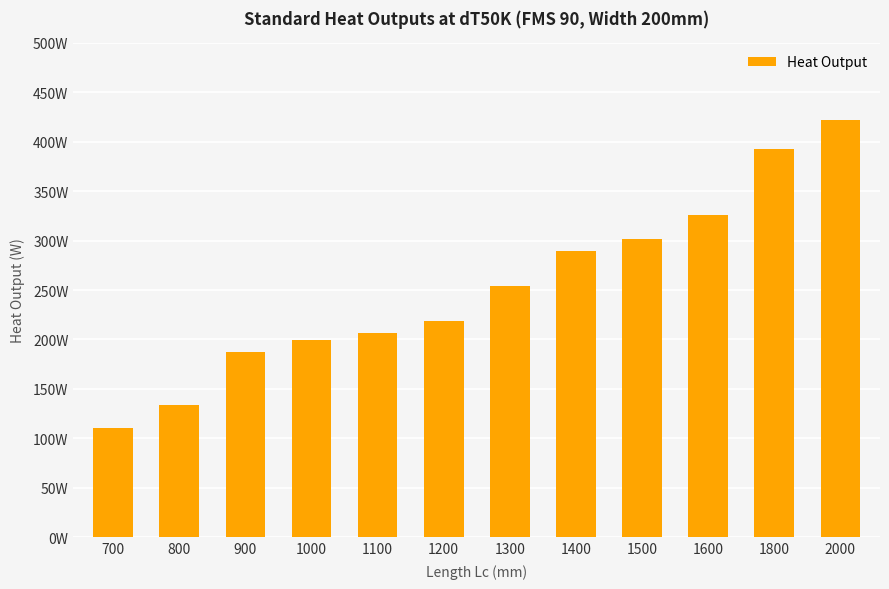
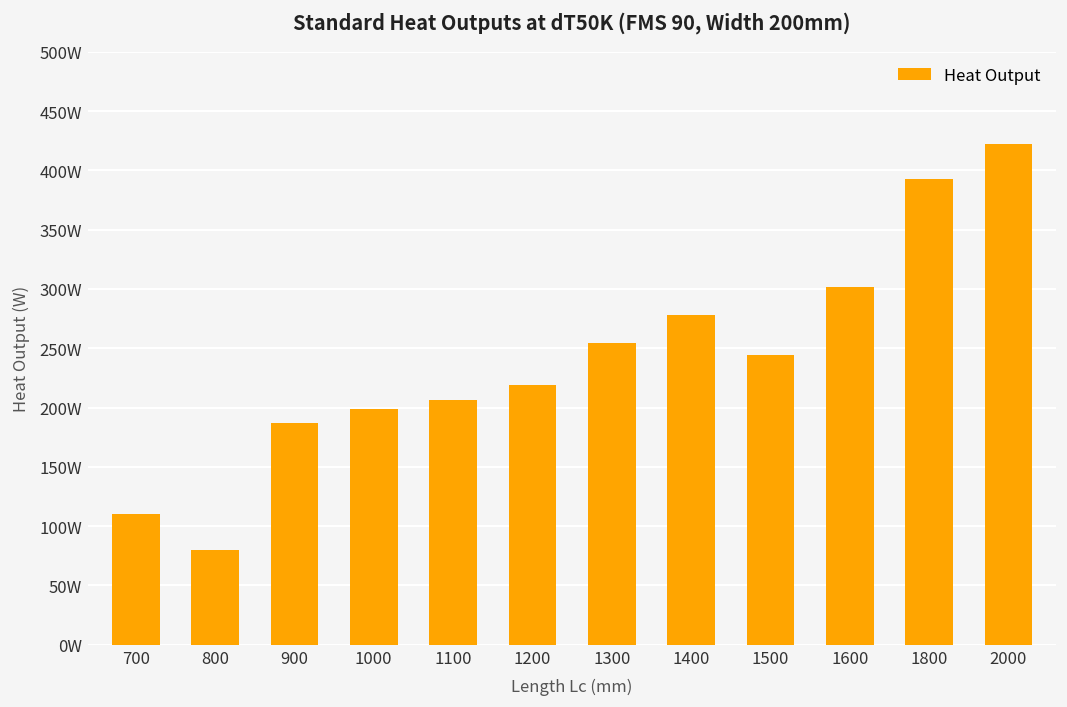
  {
    "700": "110W",
-   "800": "130W",
+   "800": "80W",
    "900": "190W",
    "1000": "200W",
    "1100": "210W",
    "1200": "220W",
    "1300": "250W",
-   "1400": "290W",
-   "1500": "300W",
-   "1600": "330W",
+   "1400": "280W",
+   "1500": "240W",
+   "1600": "300W",
    "1800": "390W",
    "2000": "420W"
  }
